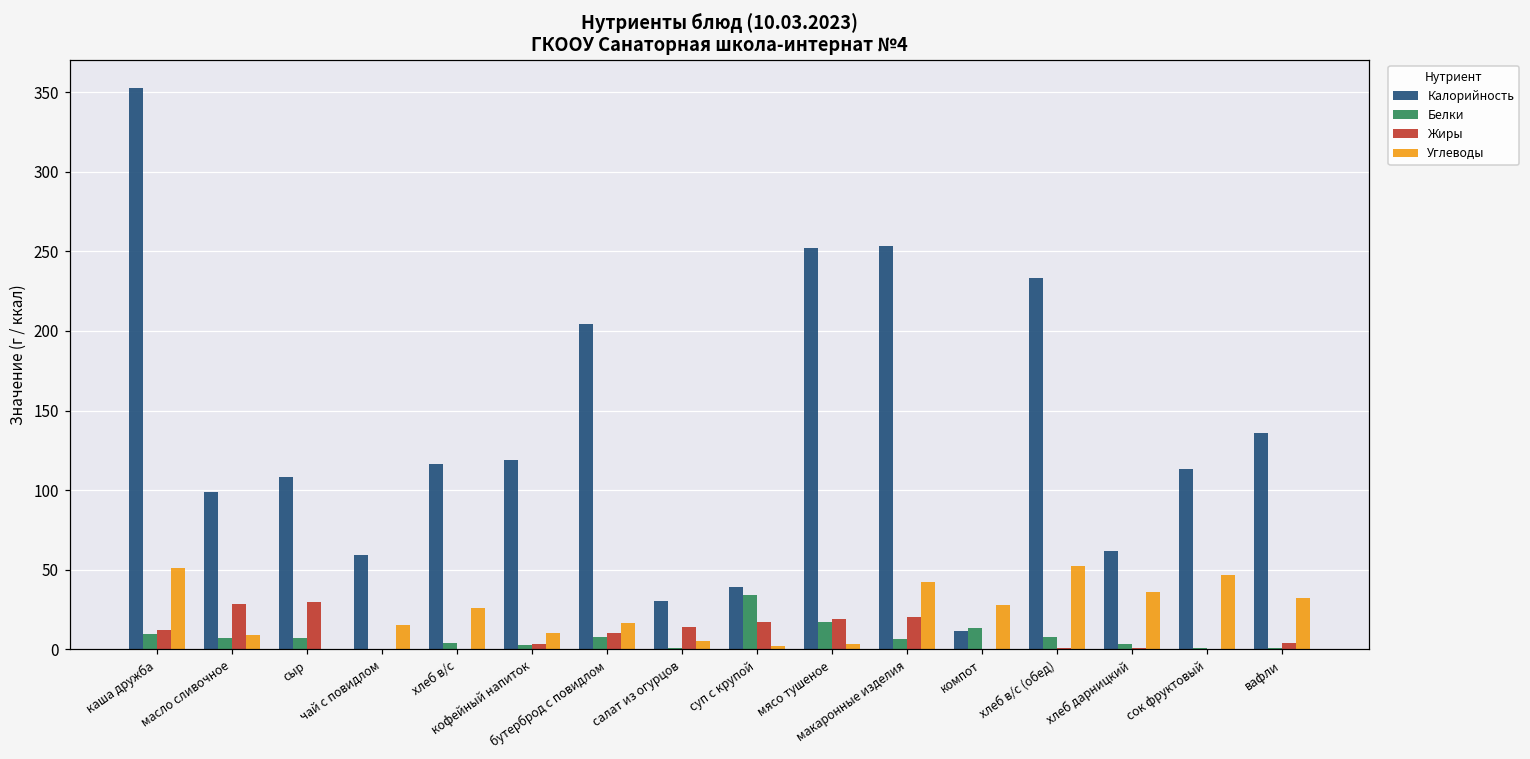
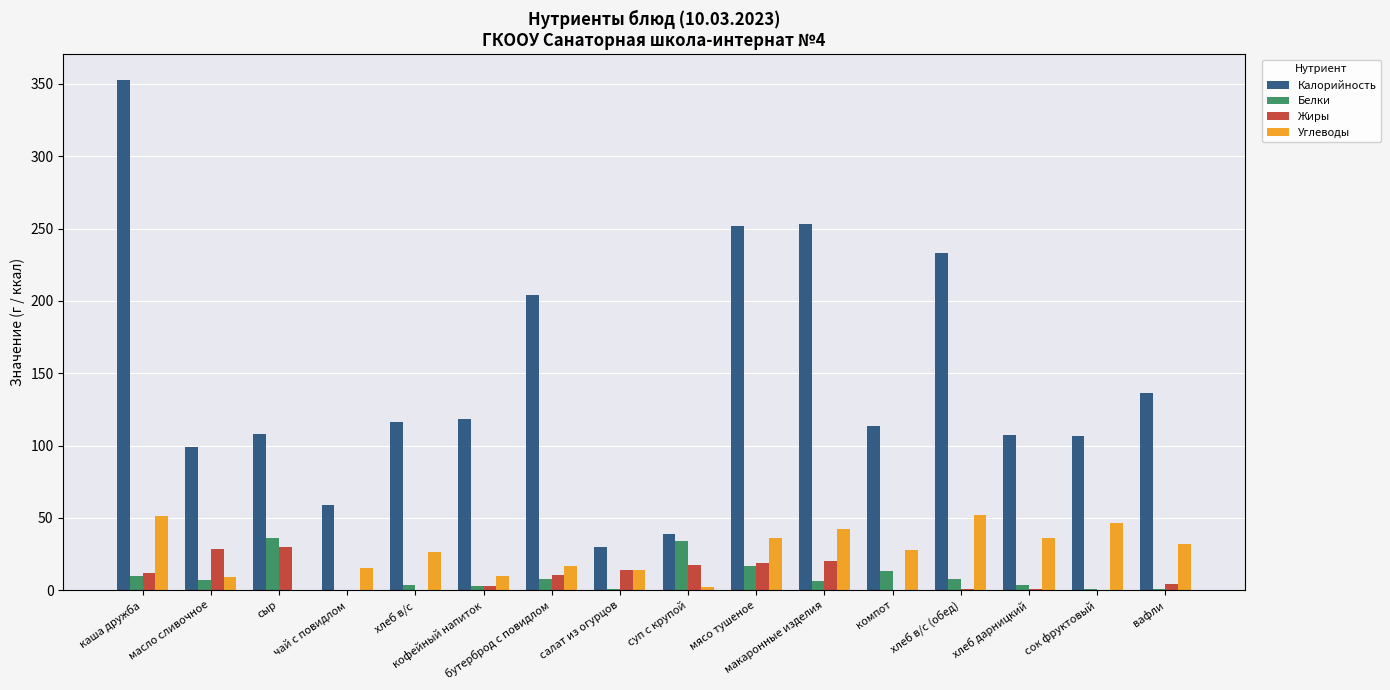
  {
    "Калорийность": {
      "каша дружба": 353,
      "масло сливочное": 99,
      "сыр": 108,
      "чай с повидлом": 59,
      "хлеб в/с": 117,
      "кофейный напиток": 119,
      "бутерброд с повидлом": 204,
      "салат из огурцов": 30,
      "суп с крупой": 39,
      "мясо тушеное": 252,
      "макаронные изделия": 253,
-     "компот": 12,
+     "компот": 114,
      "хлеб в/с (обед)": 233,
-     "хлеб дарницкий": 62,
-     "сок фруктовый": 114,
+     "хлеб дарницкий": 108,
+     "сок фруктовый": 107,
      "вафли": 136
    },
    "Белки": {
      "каша дружба": 10,
      "масло сливочное": 7,
-     "сыр": 7,
+     "сыр": 36,
      "чай с повидлом": 0,
      "хлеб в/с": 4,
      "кофейный напиток": 3,
      "бутерброд с повидлом": 8,
      "суп с крупой": 34,
      "мясо тушеное": 17,
      "макаронные изделия": 7,
      "компот": 13,
      "хлеб в/с (обед)": 8,
      "хлеб дарницкий": 3
    },
    "Жиры": {
      "каша дружба": 12,
      "масло сливочное": 28,
      "сыр": 30,
      "чай с повидлом": 0,
      "кофейный напиток": 3,
      "бутерброд с повидлом": 10,
      "салат из огурцов": 14,
      "суп с крупой": 17,
      "мясо тушеное": 19,
      "макаронные изделия": 20,
      "компот": 0,
      "сок фруктовый": 0,
      "вафли": 4
    },
    "Углеводы": {
      "каша дружба": 51,
      "масло сливочное": 9,
      "сыр": 0,
      "чай с повидлом": 15,
      "хлеб в/с": 26,
      "кофейный напиток": 10,
      "бутерброд с повидлом": 17,
-     "салат из огурцов": 5,
+     "салат из огурцов": 14,
      "суп с крупой": 2,
-     "мясо тушеное": 3,
+     "мясо тушеное": 36,
      "макаронные изделия": 42,
      "компот": 28,
      "хлеб в/с (обед)": 52,
      "хлеб дарницкий": 36,
      "сок фруктовый": 47,
      "вафли": 32
    }
  }
